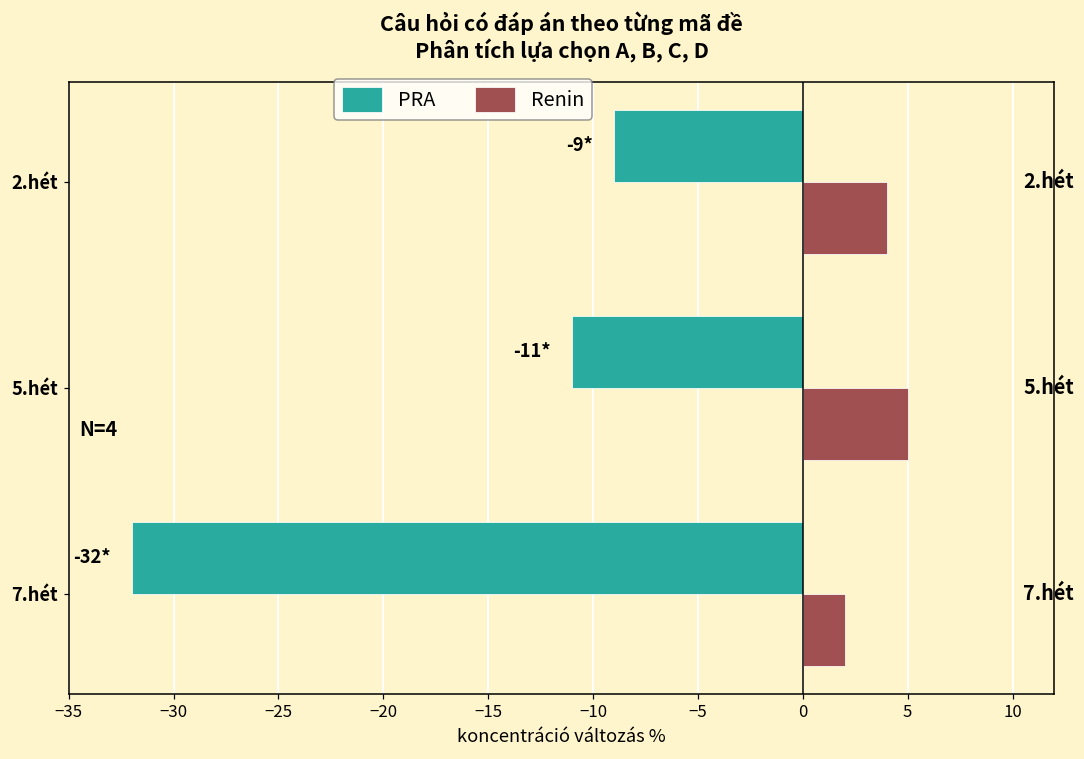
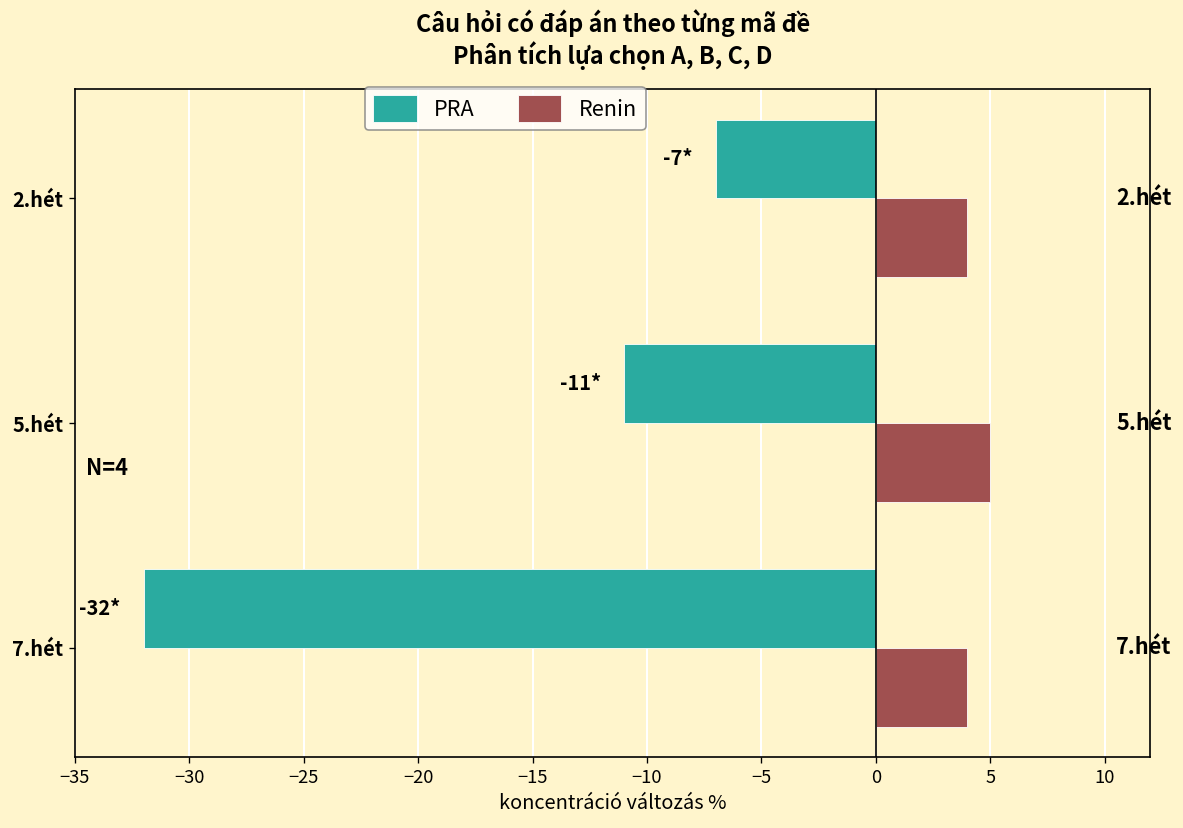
  {
    "PRA": {
-     "2.hét": "-9*",
+     "2.hét": "-7*",
      "5.hét": "-11*",
      "7.hét": "-32*"
    },
    "Renin": {
      "2.hét": "4",
      "5.hét": "5",
-     "7.hét": "2"
+     "7.hét": "4"
    }
  }
